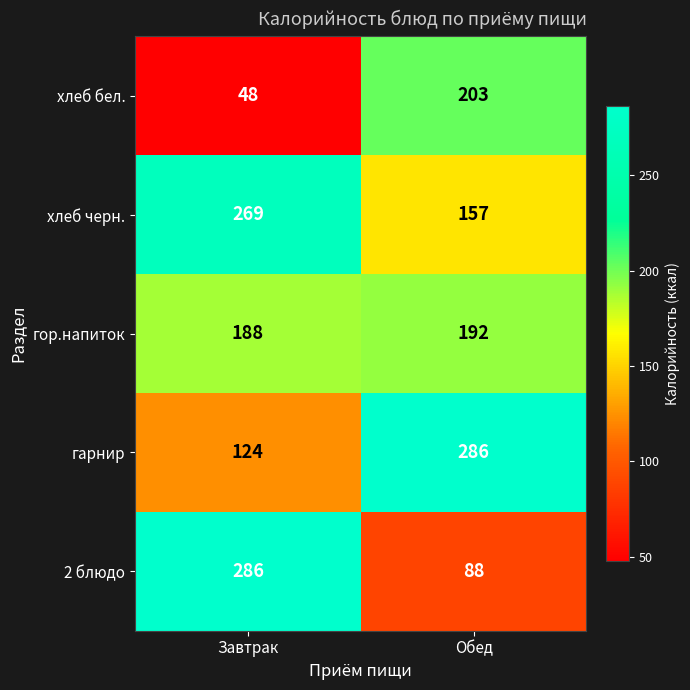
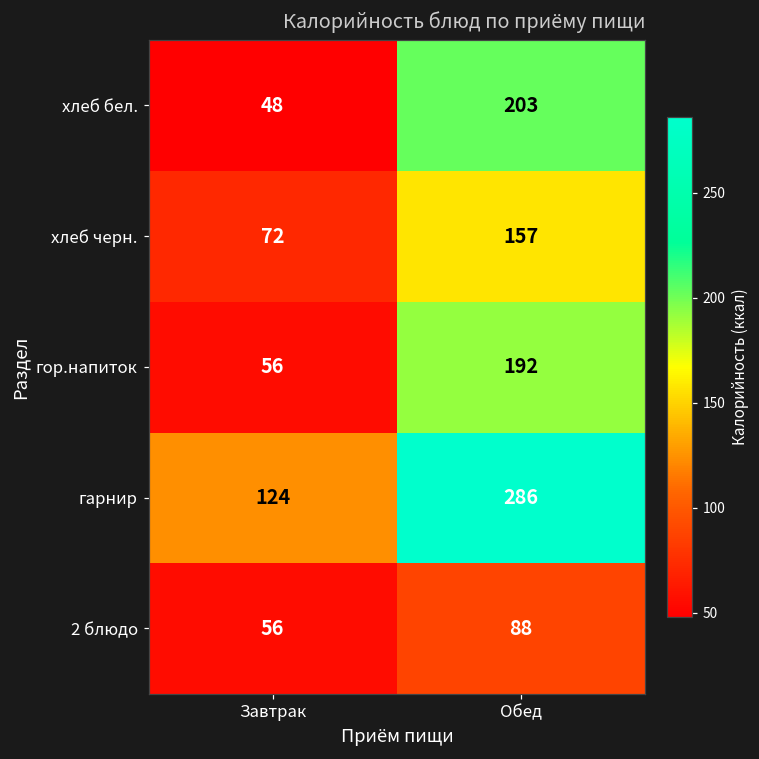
  {
    "хлеб бел.": {
      "Завтрак": 48,
      "Обед": 203
    },
    "хлеб черн.": {
-     "Завтрак": 269,
+     "Завтрак": 72,
      "Обед": 157
    },
    "гор.напиток": {
-     "Завтрак": 188,
+     "Завтрак": 56,
      "Обед": 192
    },
    "гарнир": {
      "Завтрак": 124,
      "Обед": 286
    },
    "2 блюдо": {
-     "Завтрак": 286,
+     "Завтрак": 56,
      "Обед": 88
    }
  }
